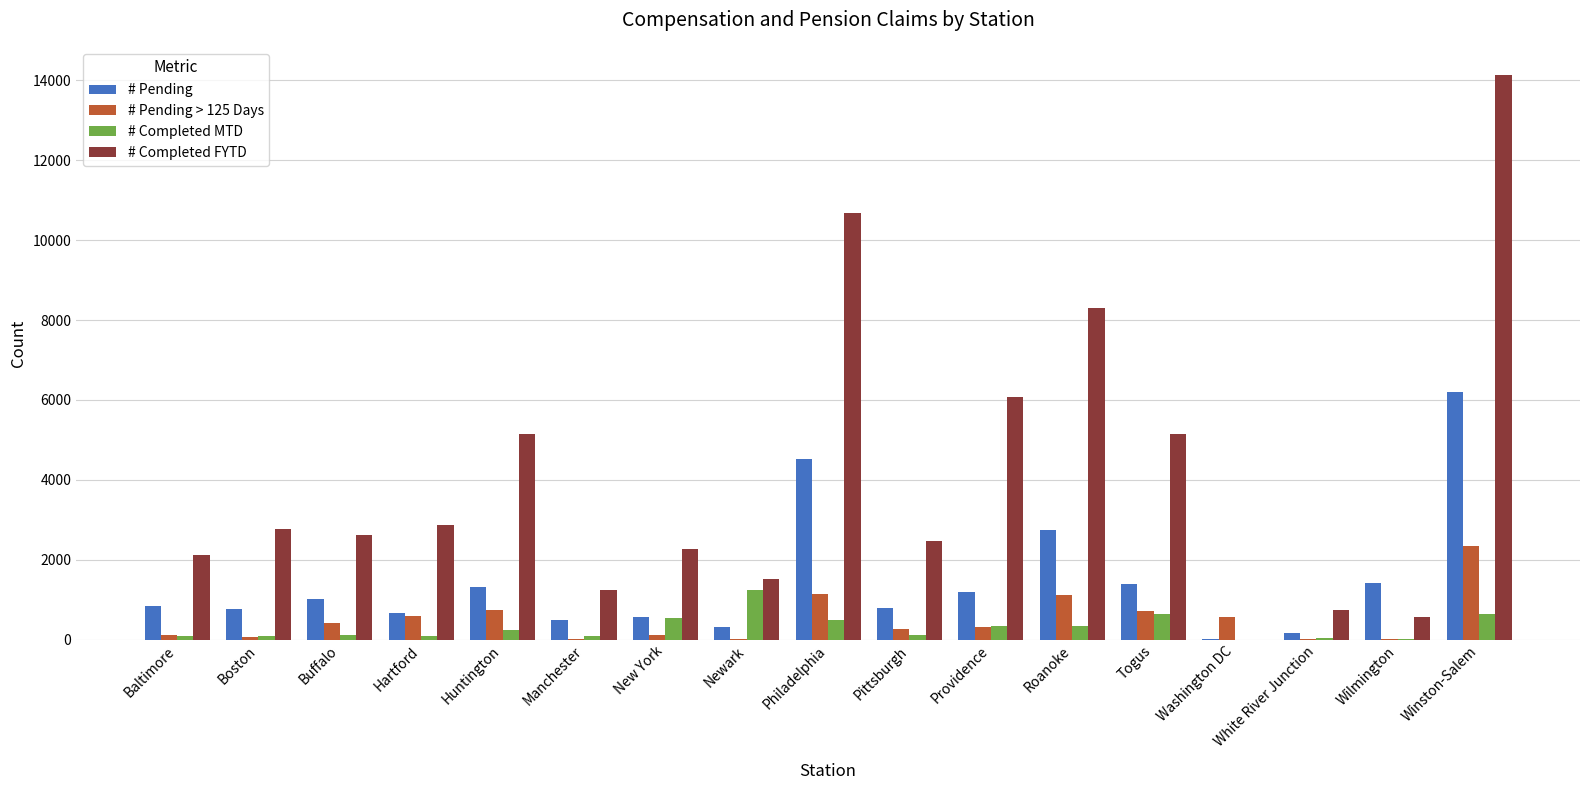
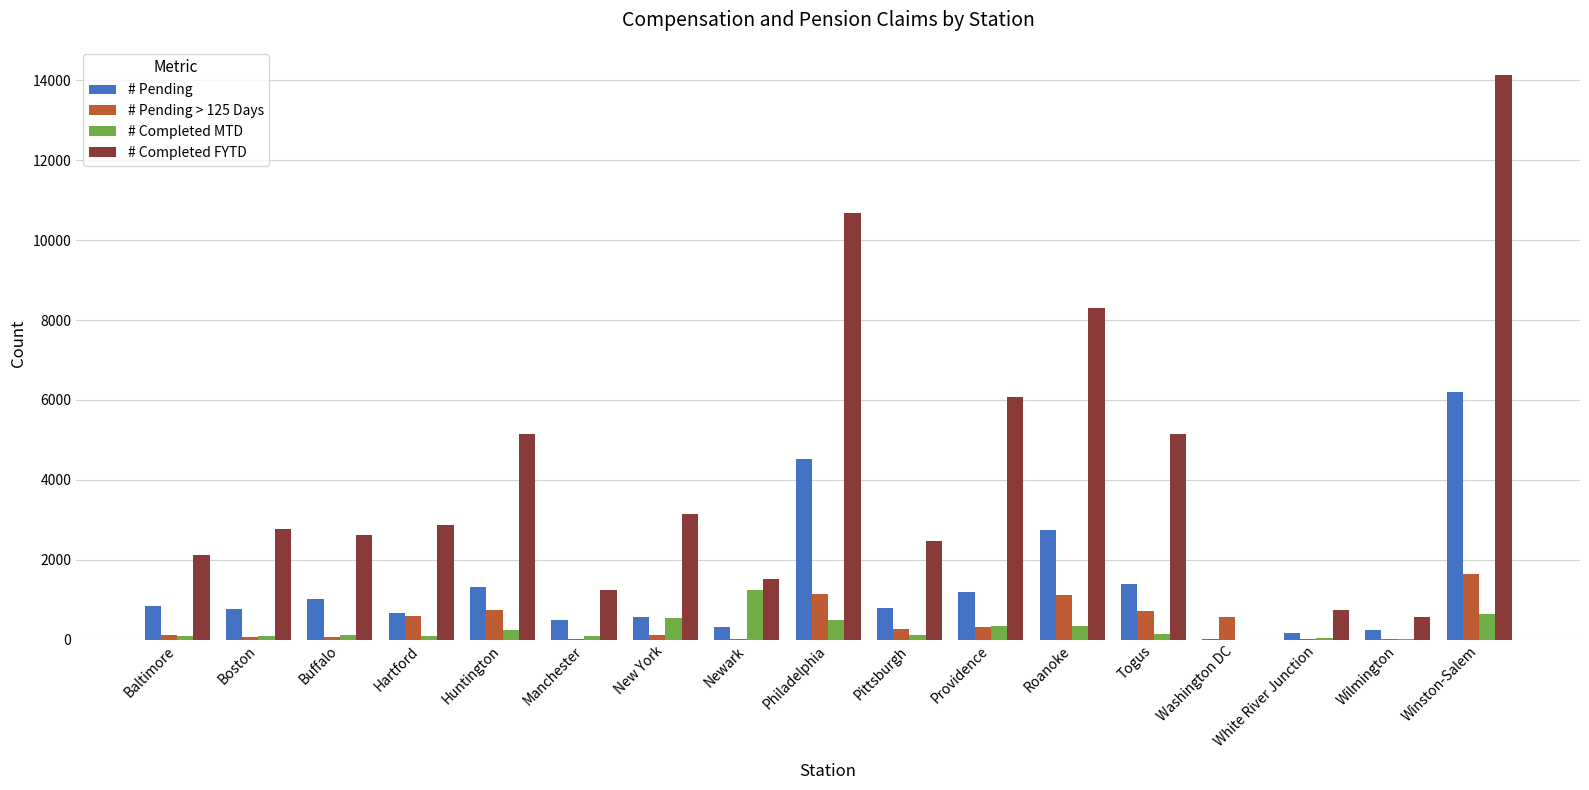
  {
    "# Pending": {
      "Baltimore": 800,
      "Boston": 800,
      "Buffalo": 1000,
      "Hartford": 700,
      "Huntington": 1300,
      "Manchester": 500,
      "New York": 600,
      "Newark": 300,
      "Philadelphia": 4500,
      "Pittsburgh": 800,
      "Providence": 1200,
      "Roanoke": 2700,
      "Togus": 1400,
      "White River Junction": 200,
-     "Wilmington": 1400,
+     "Wilmington": 300,
      "Winston-Salem": 6200
    },
    "# Pending > 125 Days": {
      "Baltimore": 100,
      "Boston": 100,
-     "Buffalo": 400,
+     "Buffalo": 100,
      "Hartford": 600,
      "Huntington": 700,
      "New York": 100,
      "Philadelphia": 1100,
      "Pittsburgh": 300,
      "Providence": 300,
      "Roanoke": 1100,
      "Togus": 700,
      "Washington DC": 600,
-     "Winston-Salem": 2400
+     "Winston-Salem": 1700
    },
    "# Completed MTD": {
      "Baltimore": 100,
      "Boston": 100,
      "Buffalo": 100,
      "Hartford": 100,
      "Huntington": 300,
      "Manchester": 100,
      "New York": 600,
      "Newark": 1200,
      "Philadelphia": 500,
      "Pittsburgh": 100,
      "Providence": 300,
      "Roanoke": 300,
-     "Togus": 600,
+     "Togus": 100,
      "Washington DC": 0,
      "Winston-Salem": 600
    },
    "# Completed FYTD": {
      "Baltimore": 2100,
      "Boston": 2800,
      "Buffalo": 2600,
      "Hartford": 2900,
      "Huntington": 5200,
      "Manchester": 1200,
-     "New York": 2300,
+     "New York": 3100,
      "Newark": 1500,
      "Philadelphia": 10700,
      "Pittsburgh": 2500,
      "Providence": 6100,
      "Roanoke": 8300,
      "Togus": 5200,
      "Washington DC": 0,
      "White River Junction": 700,
      "Wilmington": 600,
      "Winston-Salem": 14100
    }
  }
